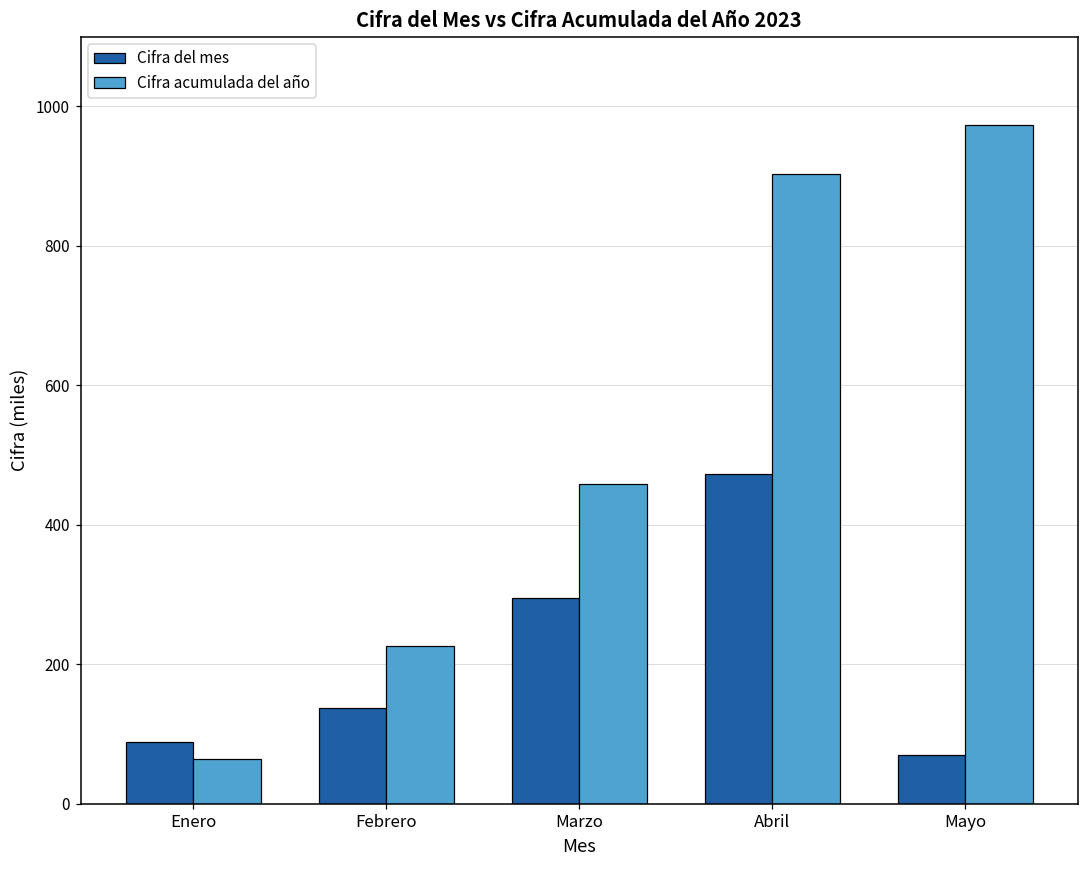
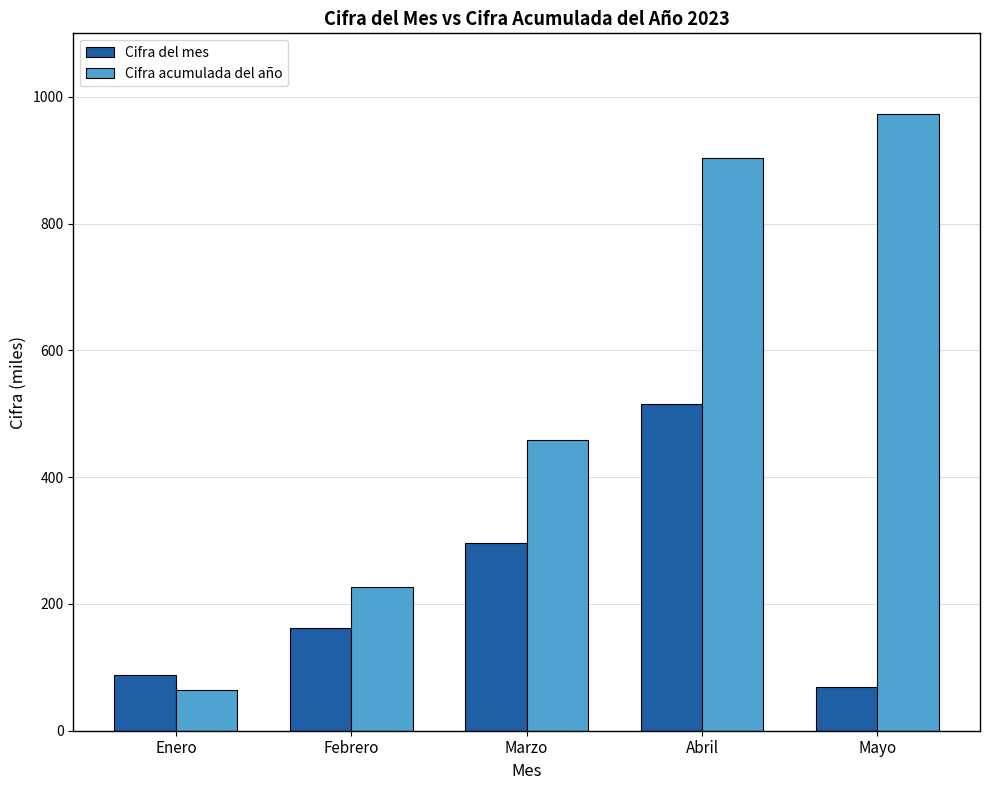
  {
    "Cifra del mes": {
      "Enero": 90,
-     "Febrero": 140,
+     "Febrero": 160,
      "Marzo": 300,
-     "Abril": 470,
+     "Abril": 520,
      "Mayo": 70
    },
    "Cifra acumulada del año": {
      "Enero": 60,
      "Febrero": 230,
      "Marzo": 460,
      "Abril": 900,
      "Mayo": 970
    }
  }
